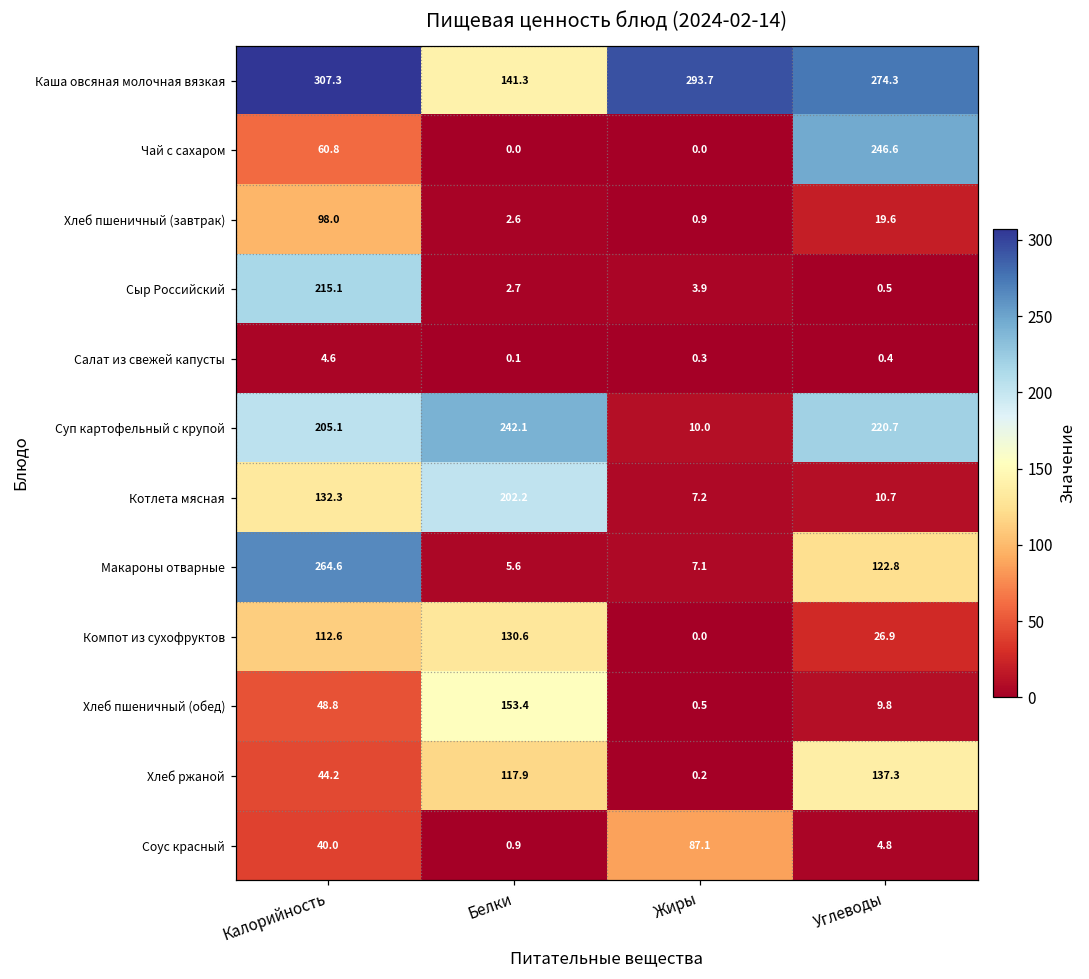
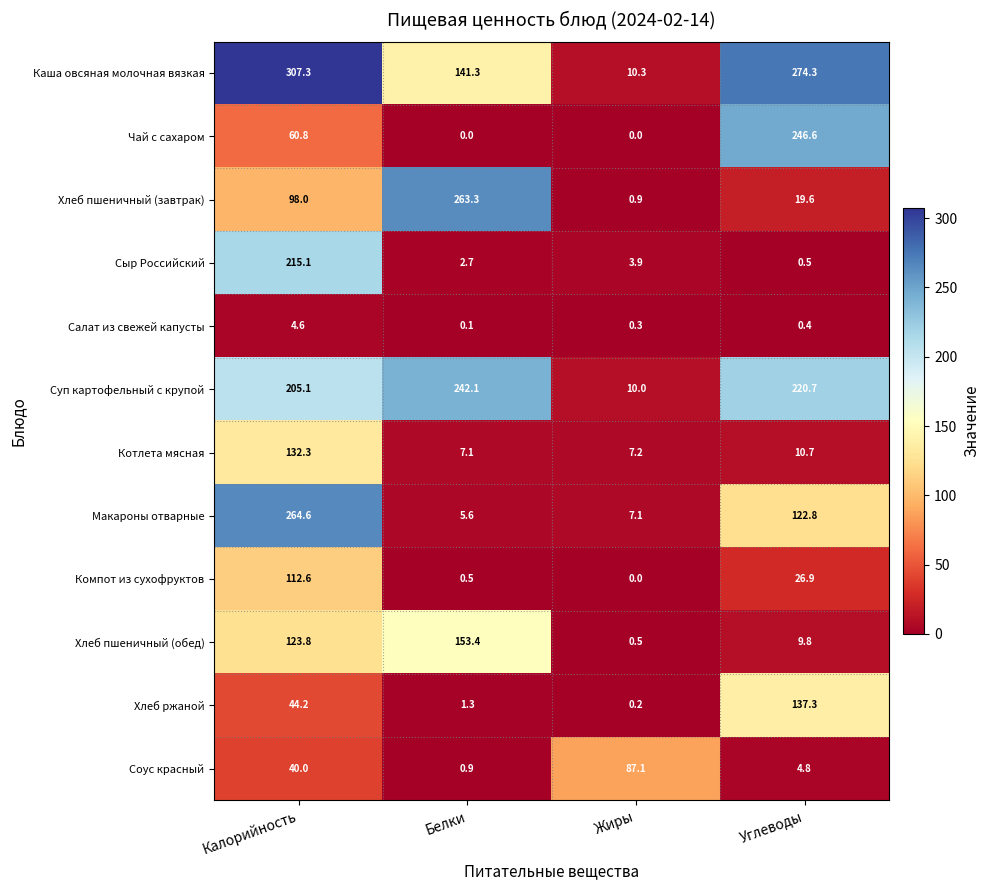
  {
    "Каша овсяная молочная вязкая": {
      "Калорийность": 307.3,
      "Белки": 141.3,
-     "Жиры": 293.7,
+     "Жиры": 10.3,
      "Углеводы": 274.3
    },
    "Чай с сахаром": {
      "Калорийность": 60.8,
      "Белки": 0.0,
      "Жиры": 0.0,
      "Углеводы": 246.6
    },
    "Хлеб пшеничный (завтрак)": {
      "Калорийность": 98.0,
-     "Белки": 2.6,
+     "Белки": 263.3,
      "Жиры": 0.9,
      "Углеводы": 19.6
    },
    "Сыр Российский": {
      "Калорийность": 215.1,
      "Белки": 2.7,
      "Жиры": 3.9,
      "Углеводы": 0.5
    },
    "Салат из свежей капусты": {
      "Калорийность": 4.6,
      "Белки": 0.1,
      "Жиры": 0.3,
      "Углеводы": 0.4
    },
    "Суп картофельный с крупой": {
      "Калорийность": 205.1,
      "Белки": 242.1,
      "Жиры": 10.0,
      "Углеводы": 220.7
    },
    "Котлета мясная": {
      "Калорийность": 132.3,
-     "Белки": 202.2,
+     "Белки": 7.1,
      "Жиры": 7.2,
      "Углеводы": 10.7
    },
    "Макароны отварные": {
      "Калорийность": 264.6,
      "Белки": 5.6,
      "Жиры": 7.1,
      "Углеводы": 122.8
    },
    "Компот из сухофруктов": {
      "Калорийность": 112.6,
-     "Белки": 130.6,
+     "Белки": 0.5,
      "Жиры": 0.0,
      "Углеводы": 26.9
    },
    "Хлеб пшеничный (обед)": {
-     "Калорийность": 48.8,
+     "Калорийность": 123.8,
      "Белки": 153.4,
      "Жиры": 0.5,
      "Углеводы": 9.8
    },
    "Хлеб ржаной": {
      "Калорийность": 44.2,
-     "Белки": 117.9,
+     "Белки": 1.3,
      "Жиры": 0.2,
      "Углеводы": 137.3
    },
    "Соус красный": {
      "Калорийность": 40.0,
      "Белки": 0.9,
      "Жиры": 87.1,
      "Углеводы": 4.8
    }
  }
